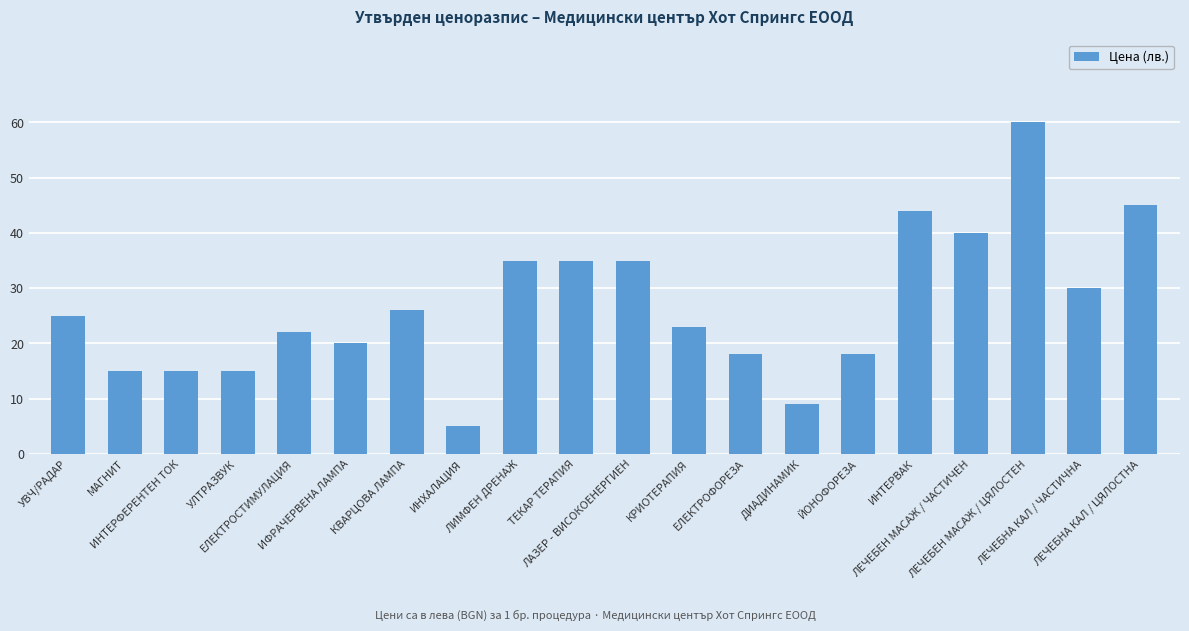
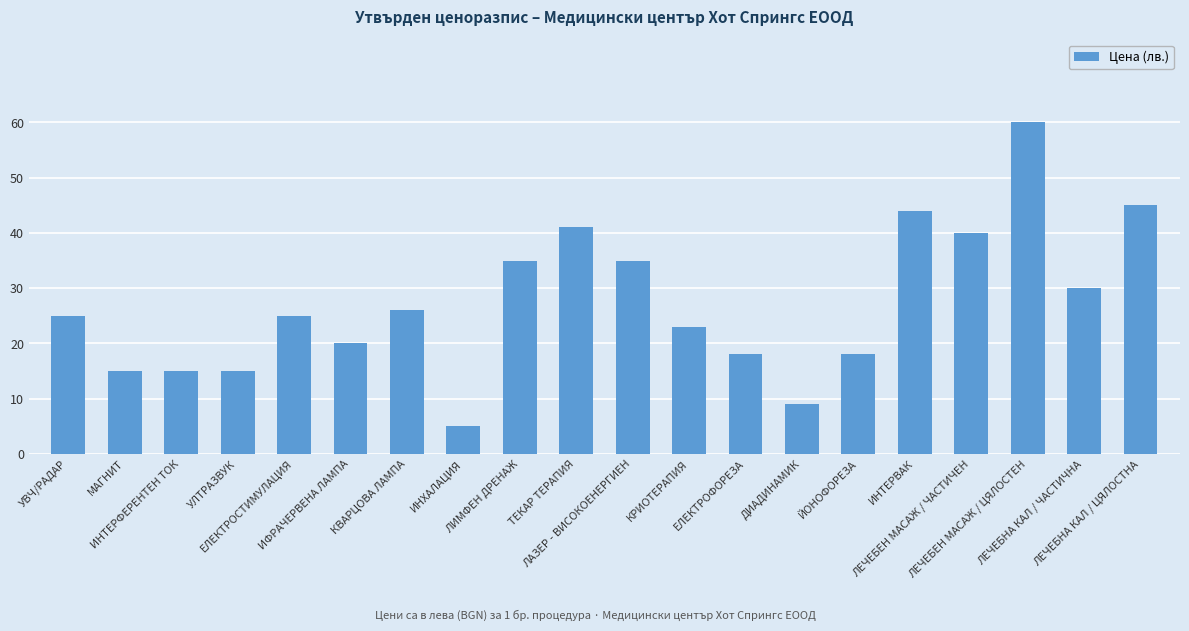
  {
    "УВЧ/РАДАР": 25,
    "МАГНИТ": 15,
    "ИНТЕРФЕРЕНТЕН ТОК": 15,
    "УЛТРАЗВУК": 15,
-   "ЕЛЕКТРОСТИМУЛАЦИЯ": 22,
+   "ЕЛЕКТРОСТИМУЛАЦИЯ": 25,
    "ИФРАЧЕРВЕНА ЛАМПА": 20,
    "КВАРЦОВА ЛАМПА": 26,
    "ИНХАЛАЦИЯ": 5,
    "ЛИМФЕН ДРЕНАЖ": 35,
-   "ТЕКАР ТЕРАПИЯ": 35,
+   "ТЕКАР ТЕРАПИЯ": 41,
    "ЛАЗЕР - ВИСОКОЕНЕРГИЕН": 35,
    "КРИОТЕРАПИЯ": 23,
    "ЕЛЕКТРОФОРЕЗА": 18,
    "ДИАДИНАМИК": 9,
    "ЙОНОФОРЕЗА": 18,
    "ИНТЕРВАК": 44,
    "ЛЕЧЕБЕН МАСАЖ / ЧАСТИЧЕН": 40,
    "ЛЕЧЕБЕН МАСАЖ / ЦЯЛОСТЕН": 60,
    "ЛЕЧЕБНА КАЛ / ЧАСТИЧНА": 30,
    "ЛЕЧЕБНА КАЛ / ЦЯЛОСТНА": 45
  }
